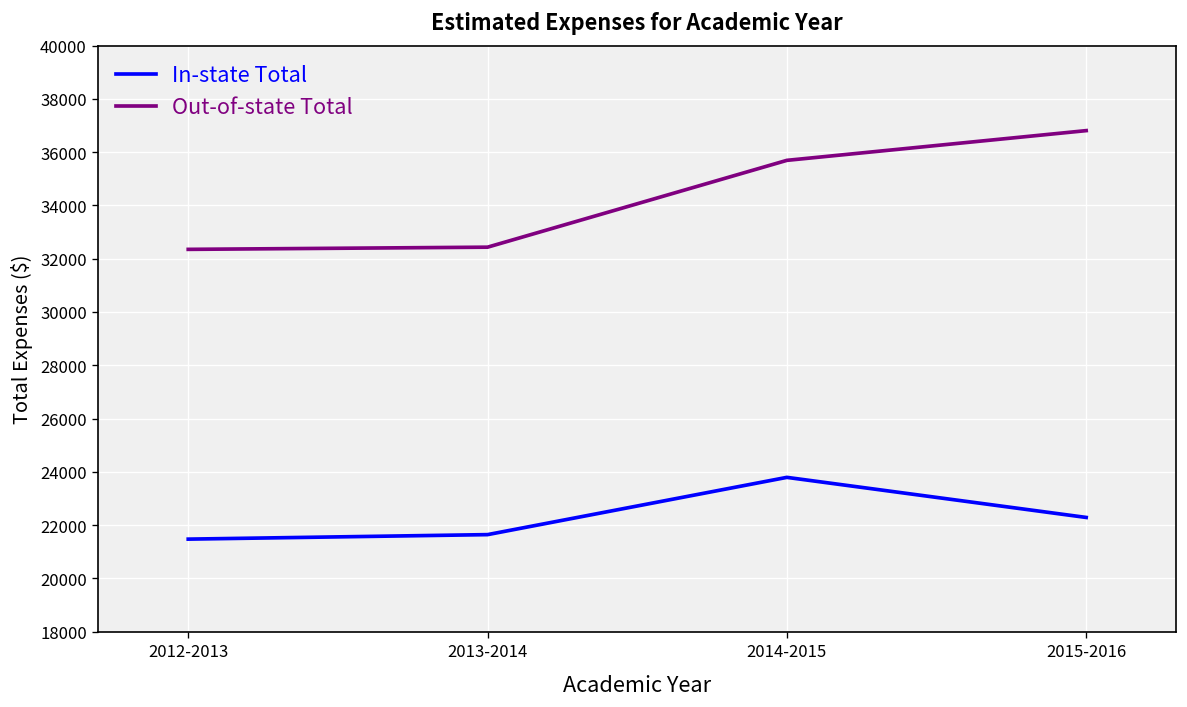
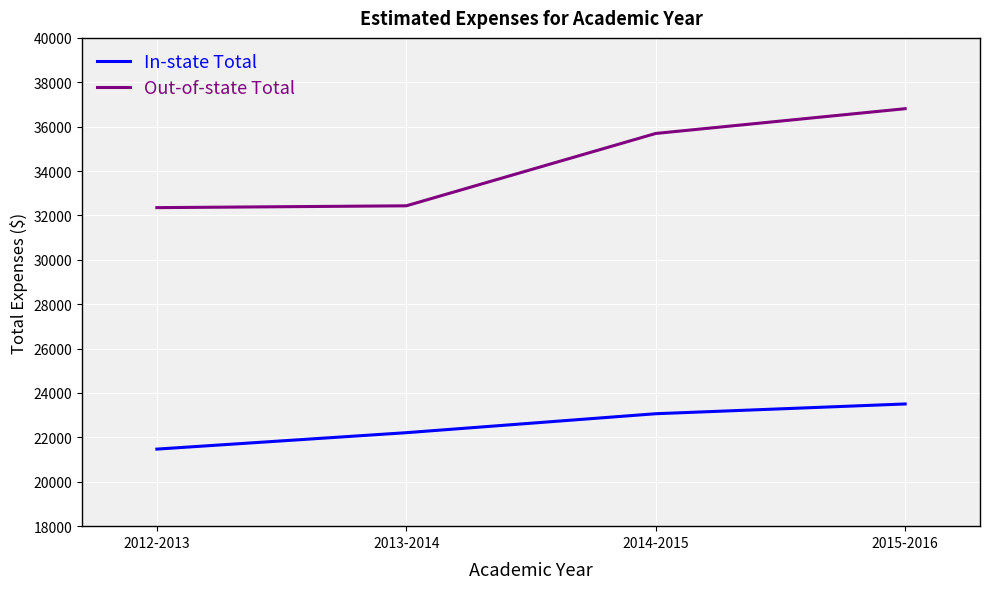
  {
    "In-state Total": {
      "2012-2013": 21500,
-     "2013-2014": 21600,
-     "2014-2015": 23800,
-     "2015-2016": 22300
+     "2013-2014": 22200,
+     "2014-2015": 23100,
+     "2015-2016": 23500
    },
    "Out-of-state Total": {
      "2012-2013": 32400,
      "2013-2014": 32400,
      "2014-2015": 35700,
      "2015-2016": 36800
    }
  }
